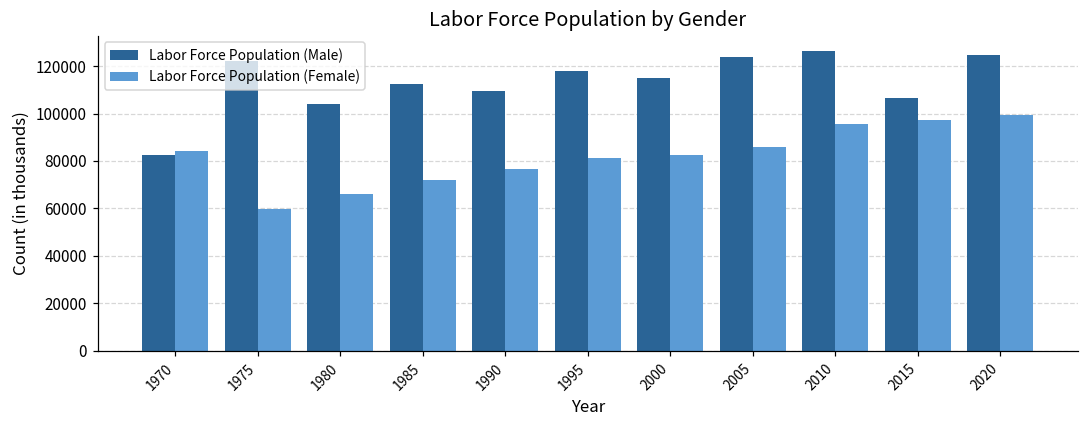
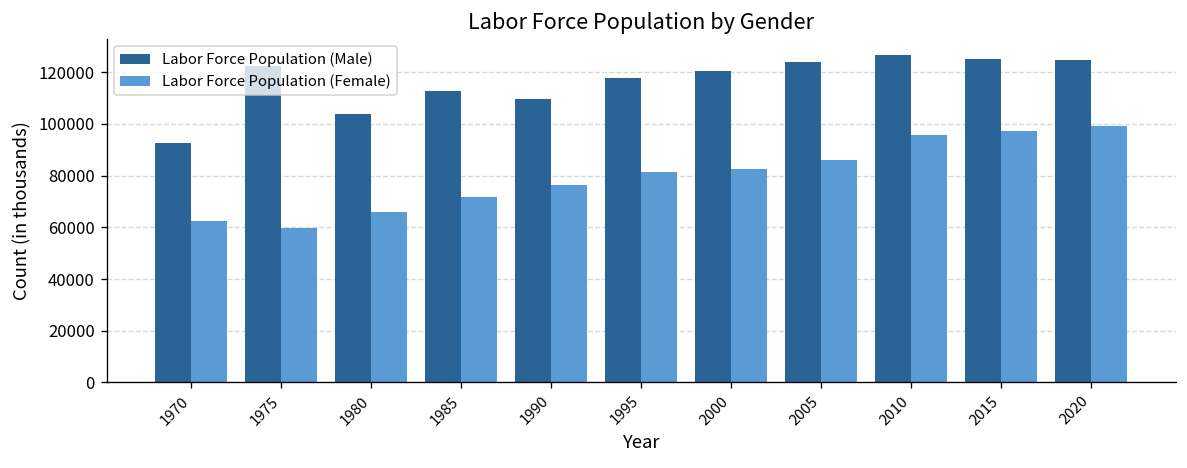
  {
    "Labor Force Population (Male)": {
-     "1970": 82000,
+     "1970": 93000,
      "1980": 104000,
      "1985": 113000,
      "1990": 110000,
      "1995": 118000,
-     "2000": 115000,
+     "2000": 121000,
      "2005": 124000,
      "2010": 127000,
-     "2015": 106000,
+     "2015": 125000,
      "2020": 125000
    },
    "Labor Force Population (Female)": {
-     "1970": 84000,
+     "1970": 62000,
      "1975": 60000,
      "1980": 66000,
      "1985": 72000,
      "1990": 76000,
      "1995": 81000,
      "2000": 82000,
      "2005": 86000,
      "2010": 96000,
      "2015": 97000,
      "2020": 99000
    }
  }
